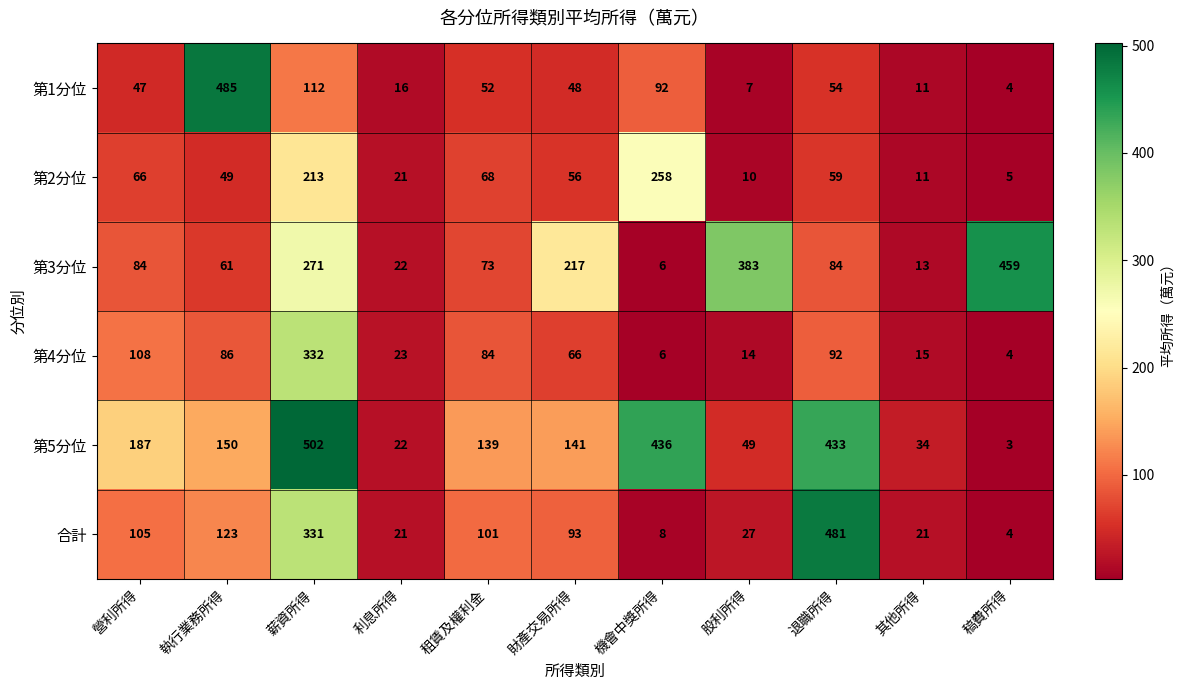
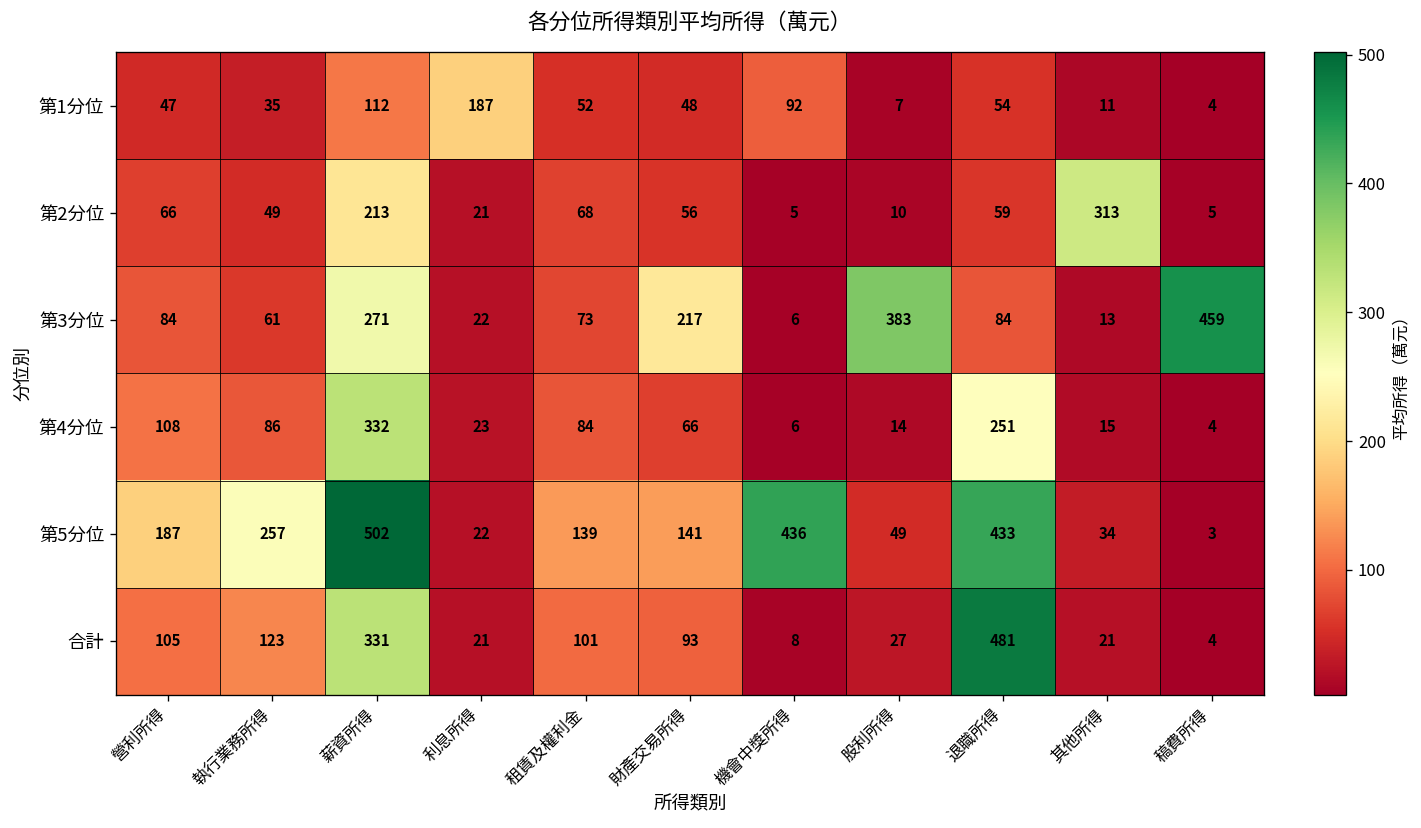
  {
    "第1分位": {
      "營利所得": 47,
-     "執行業務所得": 485,
+     "執行業務所得": 35,
      "薪資所得": 112,
-     "利息所得": 16,
+     "利息所得": 187,
      "租賃及權利金": 52,
      "財產交易所得": 48,
      "機會中獎所得": 92,
      "股利所得": 7,
      "退職所得": 54,
      "其他所得": 11,
      "稿費所得": 4
    },
    "第2分位": {
      "營利所得": 66,
      "執行業務所得": 49,
      "薪資所得": 213,
      "利息所得": 21,
      "租賃及權利金": 68,
      "財產交易所得": 56,
-     "機會中獎所得": 258,
+     "機會中獎所得": 5,
      "股利所得": 10,
      "退職所得": 59,
-     "其他所得": 11,
+     "其他所得": 313,
      "稿費所得": 5
    },
    "第3分位": {
      "營利所得": 84,
      "執行業務所得": 61,
      "薪資所得": 271,
      "利息所得": 22,
      "租賃及權利金": 73,
      "財產交易所得": 217,
      "機會中獎所得": 6,
      "股利所得": 383,
      "退職所得": 84,
      "其他所得": 13,
      "稿費所得": 459
    },
    "第4分位": {
      "營利所得": 108,
      "執行業務所得": 86,
      "薪資所得": 332,
      "利息所得": 23,
      "租賃及權利金": 84,
      "財產交易所得": 66,
      "機會中獎所得": 6,
      "股利所得": 14,
-     "退職所得": 92,
+     "退職所得": 251,
      "其他所得": 15,
      "稿費所得": 4
    },
    "第5分位": {
      "營利所得": 187,
-     "執行業務所得": 150,
+     "執行業務所得": 257,
      "薪資所得": 502,
      "利息所得": 22,
      "租賃及權利金": 139,
      "財產交易所得": 141,
      "機會中獎所得": 436,
      "股利所得": 49,
      "退職所得": 433,
      "其他所得": 34,
      "稿費所得": 3
    },
    "合計": {
      "營利所得": 105,
      "執行業務所得": 123,
      "薪資所得": 331,
      "利息所得": 21,
      "租賃及權利金": 101,
      "財產交易所得": 93,
      "機會中獎所得": 8,
      "股利所得": 27,
      "退職所得": 481,
      "其他所得": 21,
      "稿費所得": 4
    }
  }
